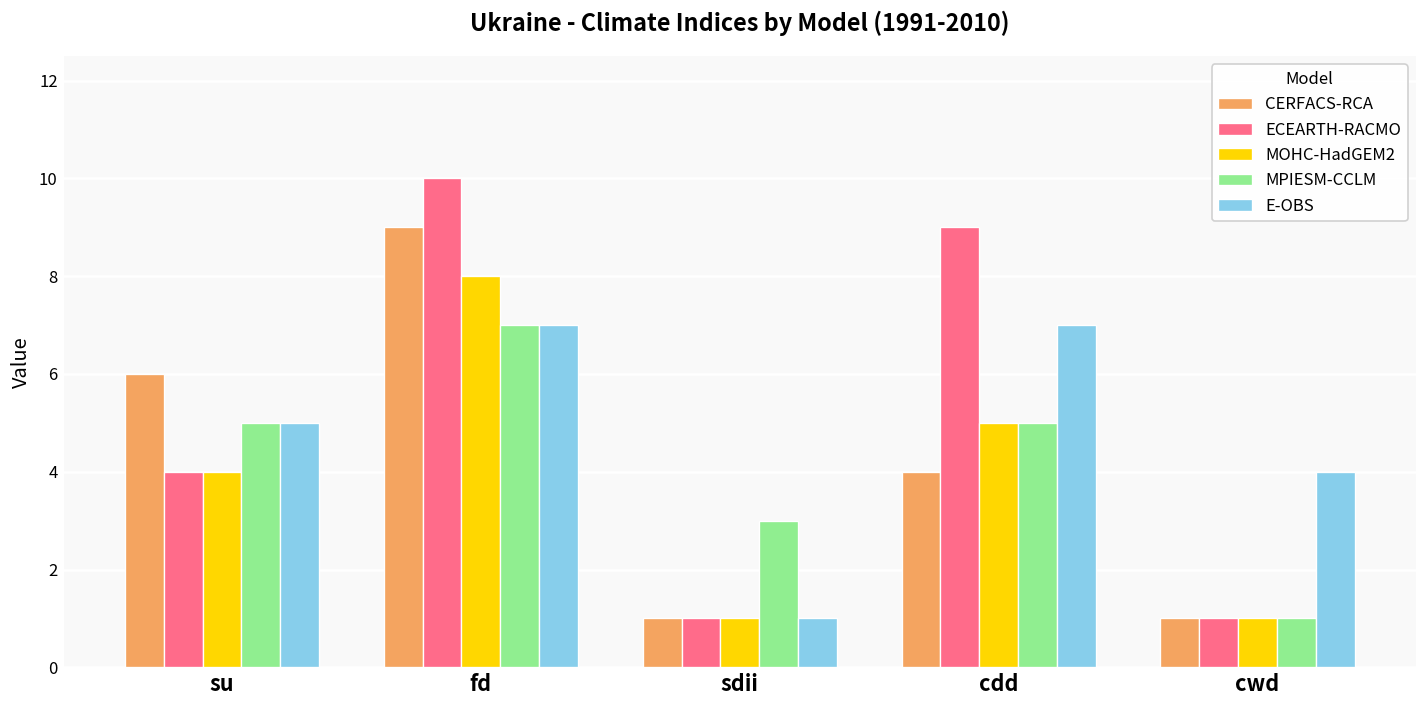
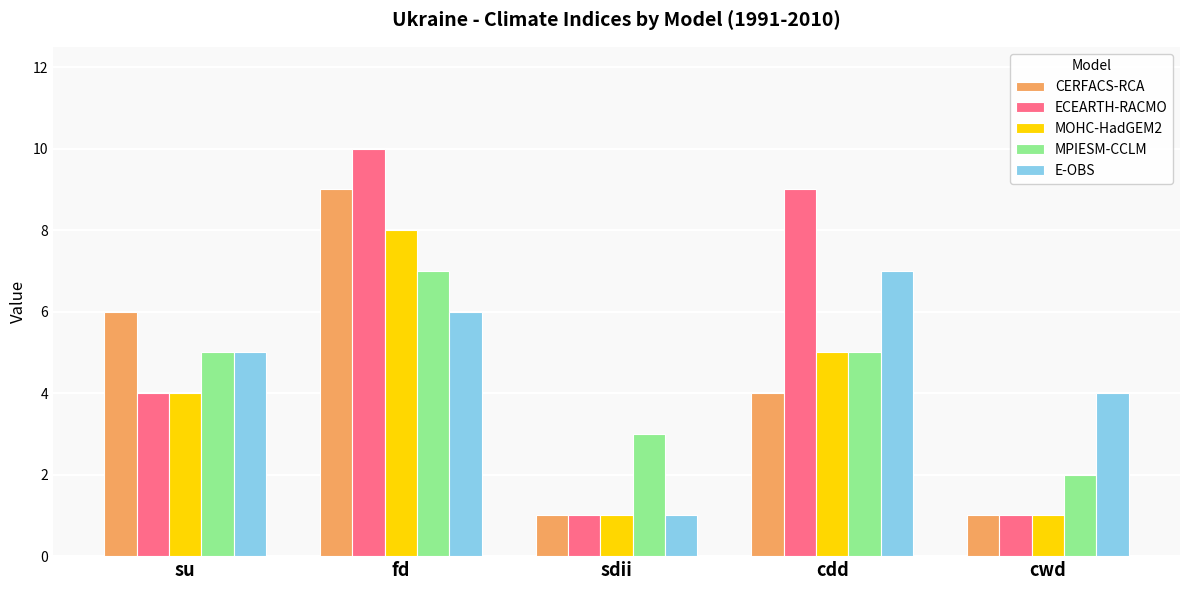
  {
    "CERFACS-RCA": {
      "su": 6,
      "fd": 9,
      "sdii": 1,
      "cdd": 4,
      "cwd": 1
    },
    "ECEARTH-RACMO": {
      "su": 4,
      "fd": 10,
      "sdii": 1,
      "cdd": 9,
      "cwd": 1
    },
    "MOHC-HadGEM2": {
      "su": 4,
      "fd": 8,
      "sdii": 1,
      "cdd": 5,
      "cwd": 1
    },
    "MPIESM-CCLM": {
      "su": 5,
      "fd": 7,
      "sdii": 3,
      "cdd": 5,
-     "cwd": 1
+     "cwd": 2
    },
    "E-OBS": {
      "su": 5,
-     "fd": 7,
+     "fd": 6,
      "sdii": 1,
      "cdd": 7,
      "cwd": 4
    }
  }
